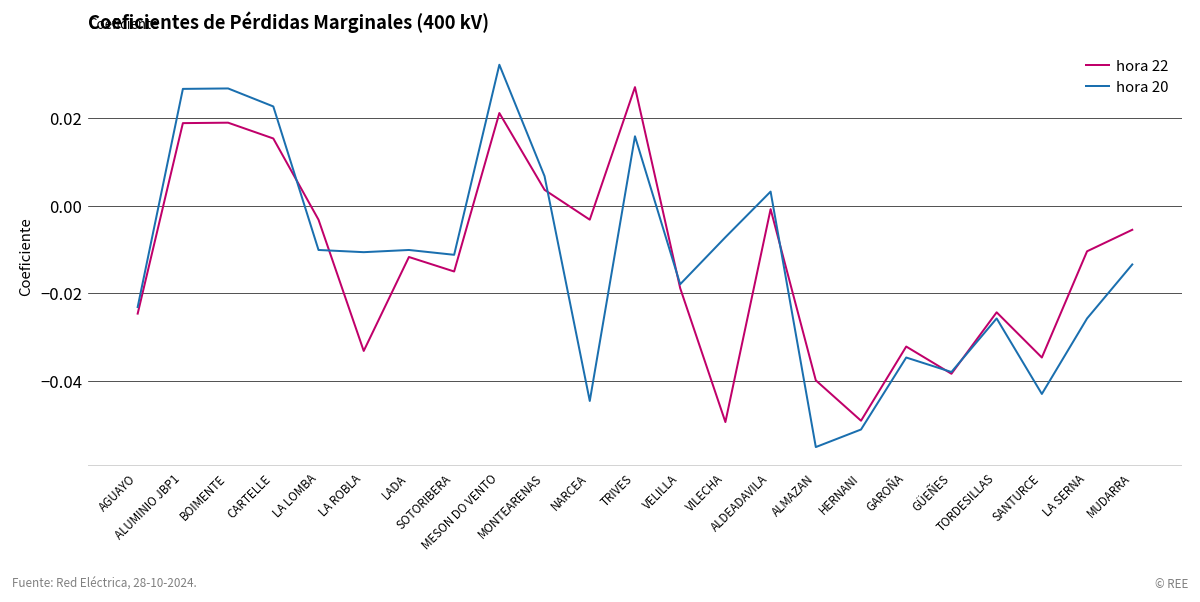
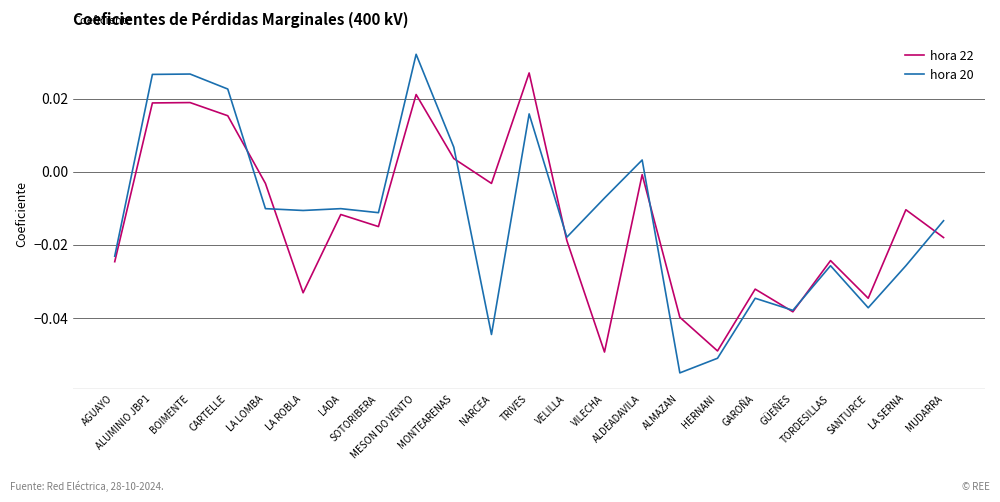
  {
    "hora 22": {
      "AGUAYO": -0.025,
      "ALUMINIO JBP1": 0.019,
      "BOIMENTE": 0.019,
      "CARTELLE": 0.015,
      "LA LOMBA": -0.003,
      "LA ROBLA": -0.033,
      "LADA": -0.012,
      "SOTORIBERA": -0.015,
      "MESON DO VENTO": 0.021,
      "MONTEARENAS": 0.004,
      "NARCEA": -0.003,
      "TRIVES": 0.027,
      "VELILLA": -0.019,
      "VILECHA": -0.049,
      "ALDEADAVILA": -0.001,
      "ALMAZAN": -0.040,
      "HERNANI": -0.049,
      "GAROÑA": -0.032,
      "TORDESILLAS": -0.024,
      "SANTURCE": -0.035,
      "LA SERNA": -0.010,
-     "MUDARRA": -0.006
+     "MUDARRA": -0.018
    },
    "hora 20": {
      "AGUAYO": -0.023,
      "ALUMINIO JBP1": 0.027,
      "BOIMENTE": 0.027,
      "CARTELLE": 0.023,
      "LA LOMBA": -0.010,
      "LA ROBLA": -0.011,
      "LADA": -0.010,
      "SOTORIBERA": -0.011,
      "MESON DO VENTO": 0.032,
      "MONTEARENAS": 0.007,
      "NARCEA": -0.045,
      "TRIVES": 0.016,
      "VELILLA": -0.018,
      "VILECHA": -0.007,
      "ALDEADAVILA": 0.003,
      "ALMAZAN": -0.055,
      "HERNANI": -0.051,
      "GAROÑA": -0.035,
      "TORDESILLAS": -0.026,
-     "SANTURCE": -0.043,
+     "SANTURCE": -0.037,
      "LA SERNA": -0.026,
      "MUDARRA": -0.013
    }
  }
